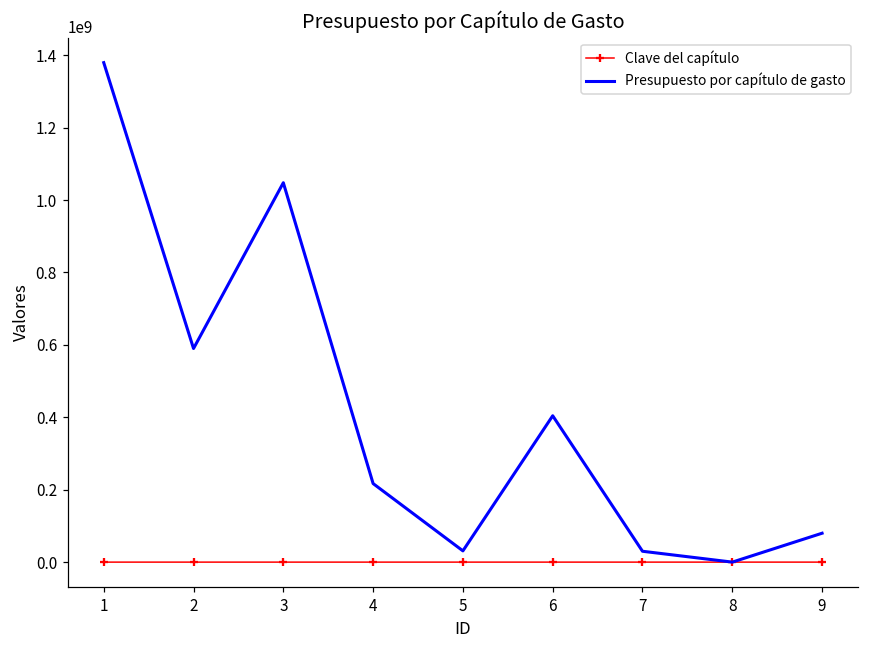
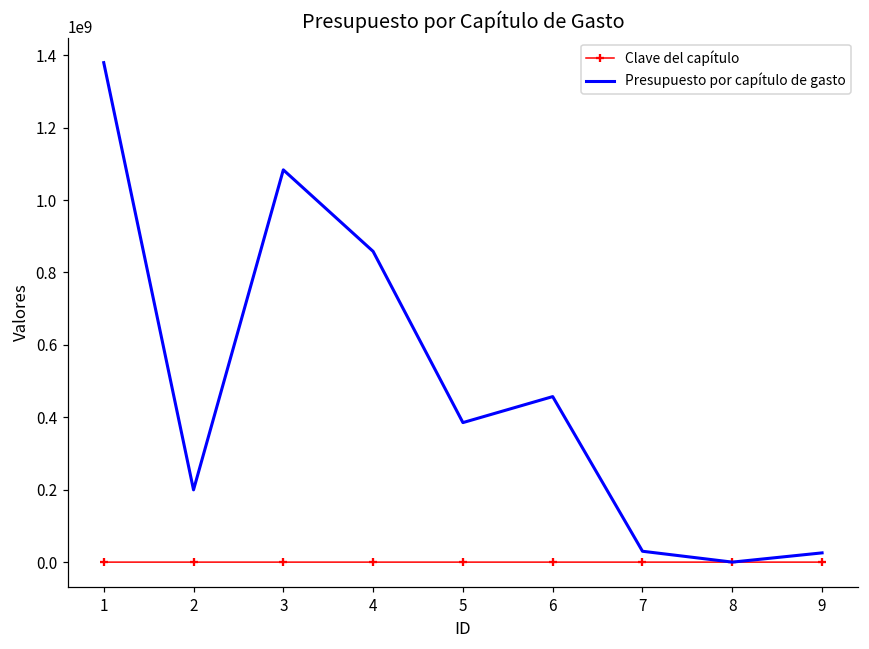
  {
    "Clave del capítulo": {
      "1": 0,
      "2": 0,
      "3": 0,
      "4": 0,
      "5": 0,
      "6": 0,
      "7": 0,
      "9": 0
    },
    "Presupuesto por capítulo de gasto": {
      "1": 1380000000,
-     "2": 590000000,
-     "3": 1050000000,
-     "4": 220000000,
-     "5": 30000000,
-     "6": 400000000,
+     "2": 200000000,
+     "3": 1080000000,
+     "4": 860000000,
+     "5": 390000000,
+     "6": 460000000,
      "7": 30000000,
-     "9": 80000000
+     "9": 30000000
    }
  }
